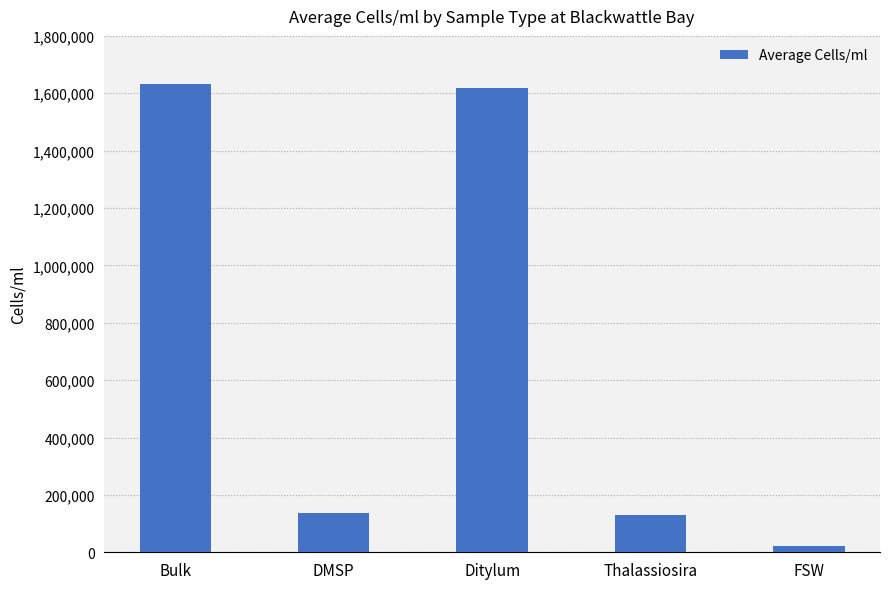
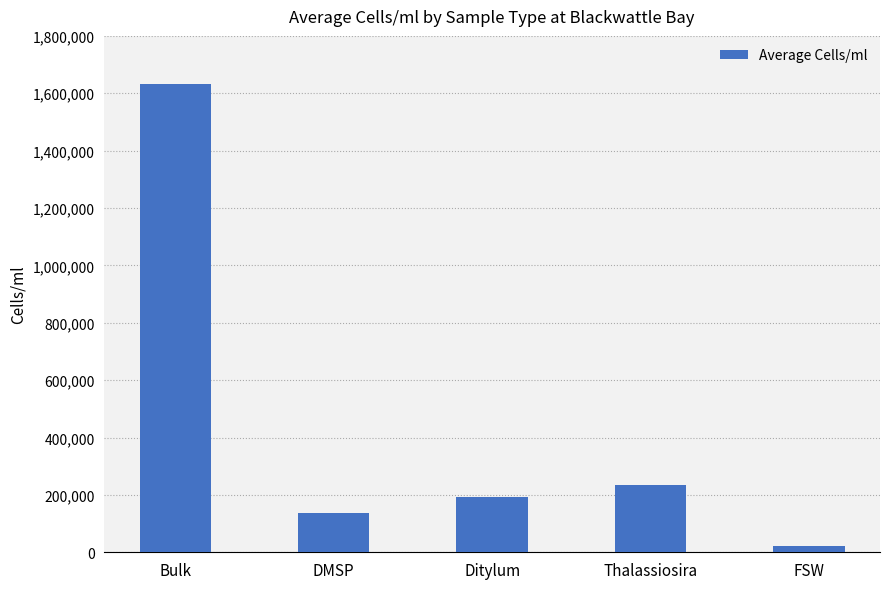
  {
    "Bulk": "1,630,000",
    "DMSP": "140,000",
-   "Ditylum": "1,620,000",
-   "Thalassiosira": "130,000",
+   "Ditylum": "190,000",
+   "Thalassiosira": "240,000",
    "FSW": "20,000"
  }
